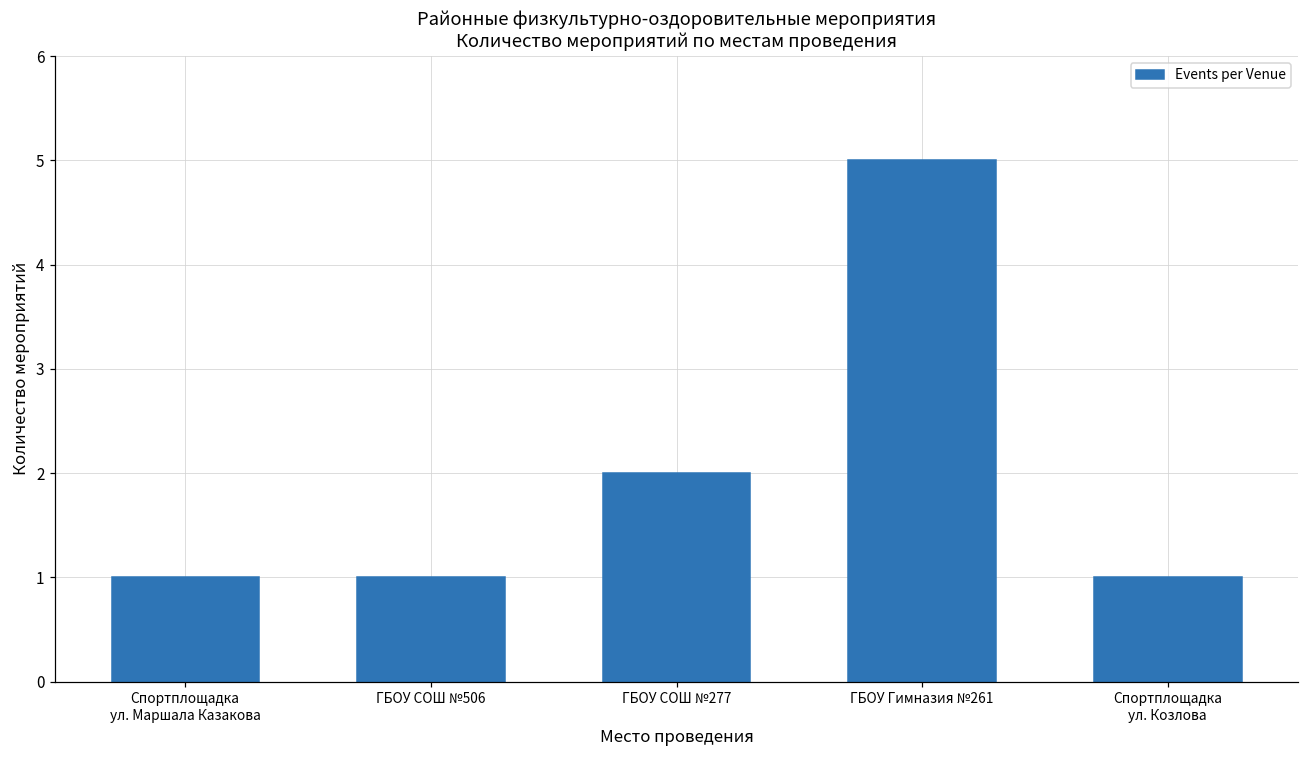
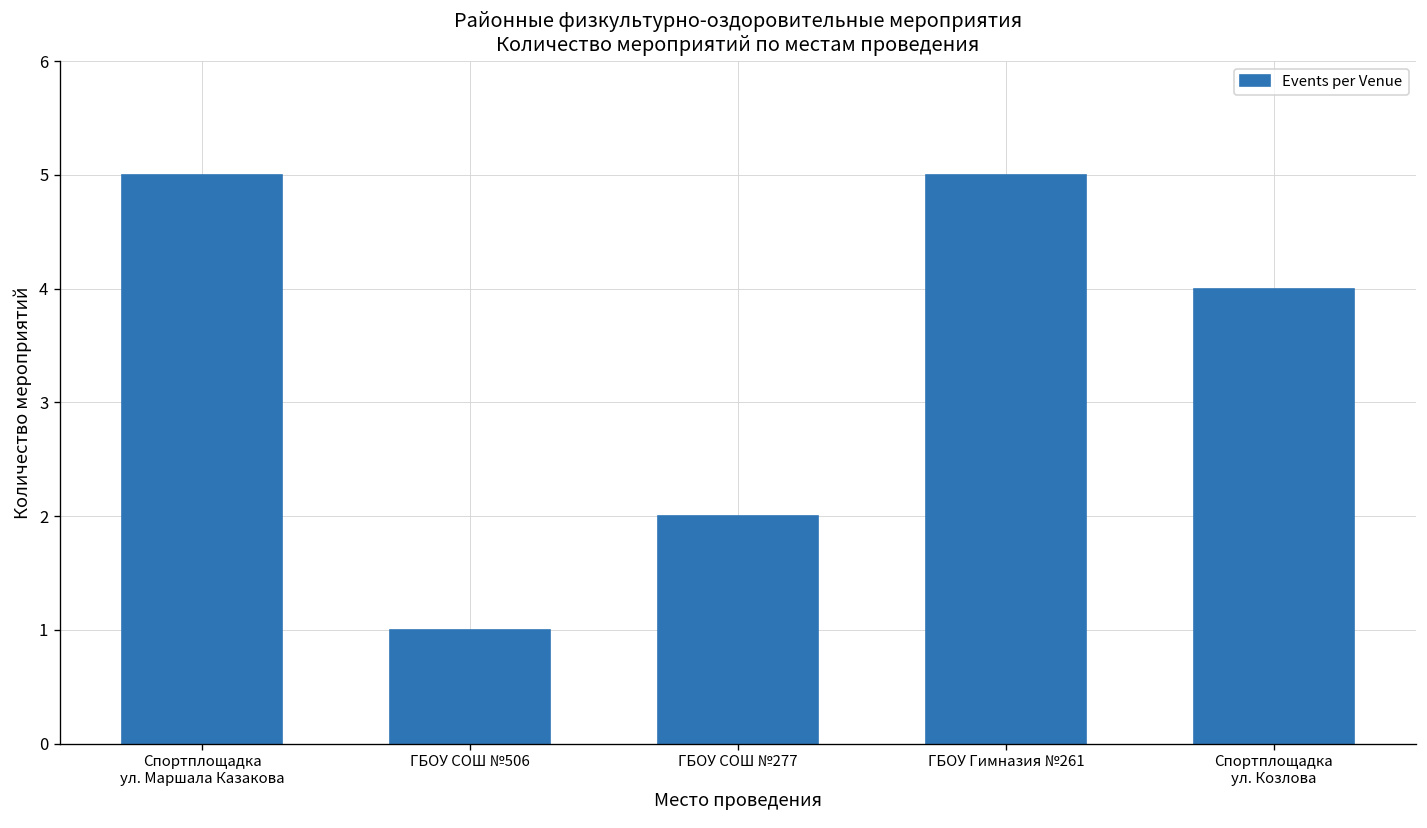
  {
-   "Спортплощадка ул. Маршала Казакова": 1,
+   "Спортплощадка ул. Маршала Казакова": 5,
    "ГБОУ СОШ №506": 1,
    "ГБОУ СОШ №277": 2,
    "ГБОУ Гимназия №261": 5,
-   "Спортплощадка ул. Козлова": 1
+   "Спортплощадка ул. Козлова": 4
  }
